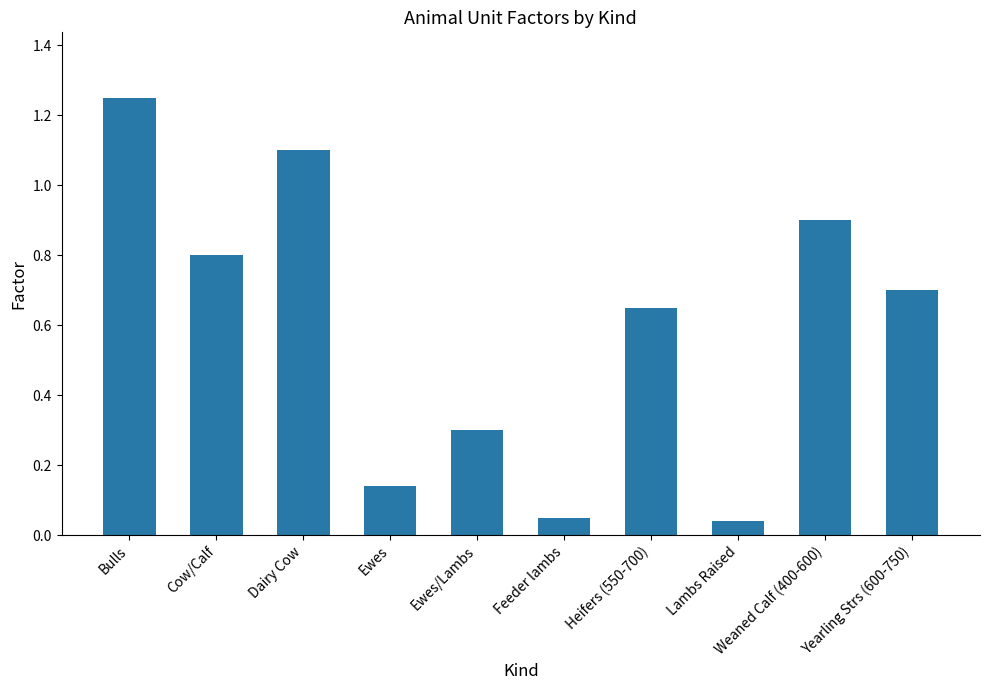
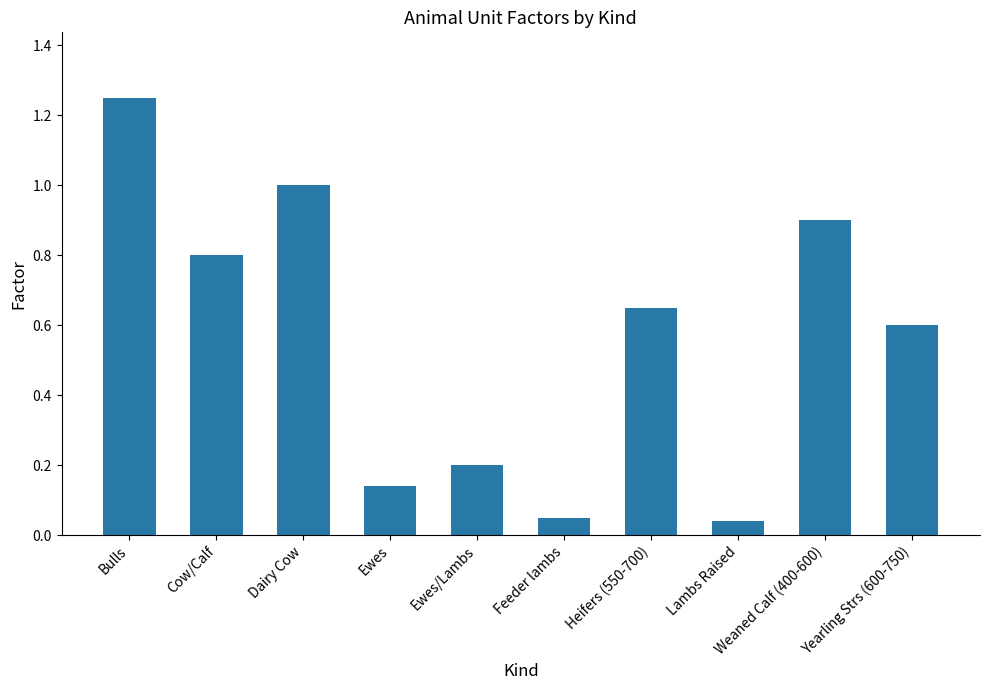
  {
    "Bulls": 1.25,
    "Cow/Calf": 0.8,
-   "Dairy Cow": 1.1,
+   "Dairy Cow": 1.0,
    "Ewes": 0.14,
-   "Ewes/Lambs": 0.3,
+   "Ewes/Lambs": 0.2,
    "Feeder lambs": 0.05,
    "Heifers (550-700)": 0.65,
    "Lambs Raised": 0.04,
    "Weaned Calf (400-600)": 0.9,
-   "Yearling Strs (600-750)": 0.7
+   "Yearling Strs (600-750)": 0.6
  }
